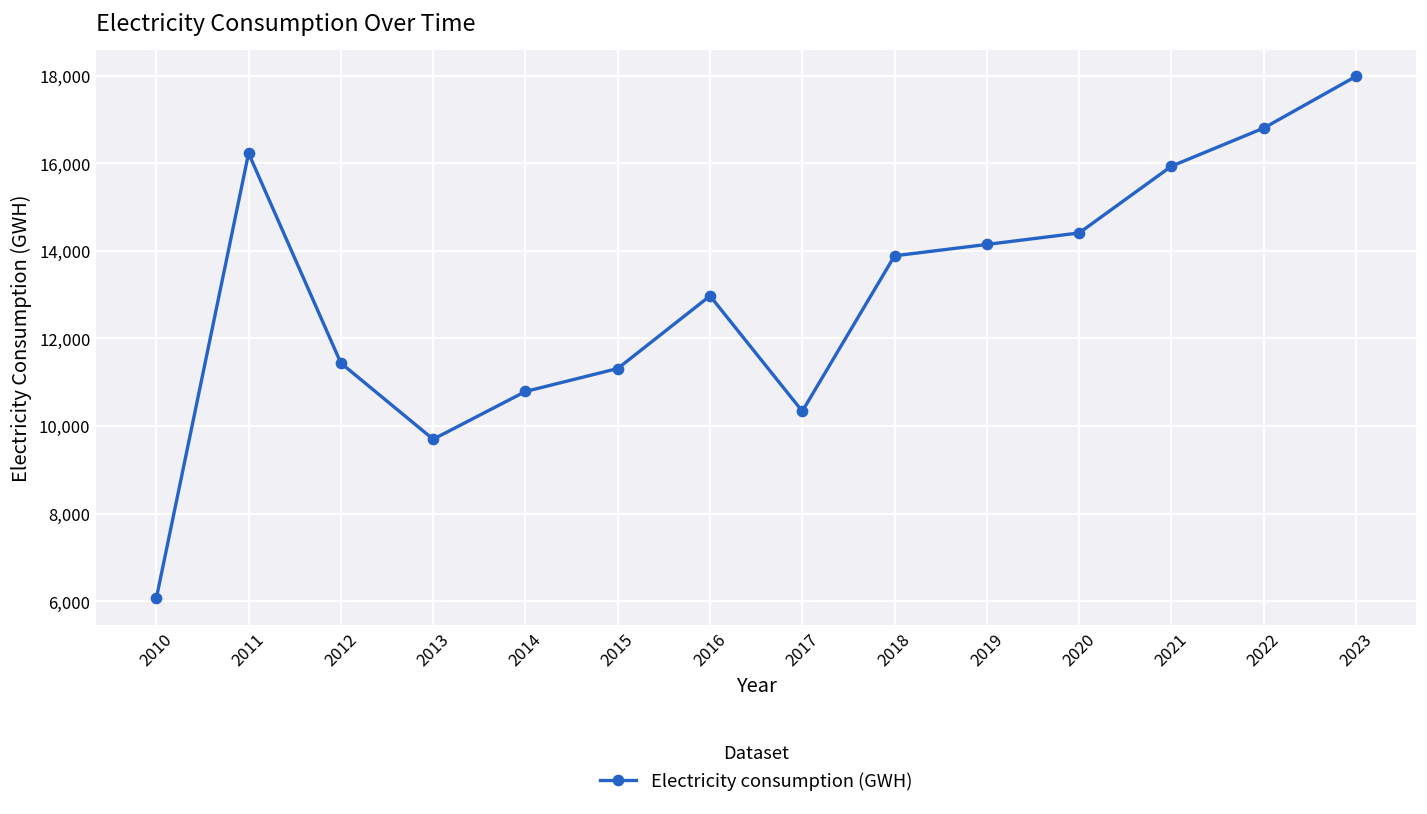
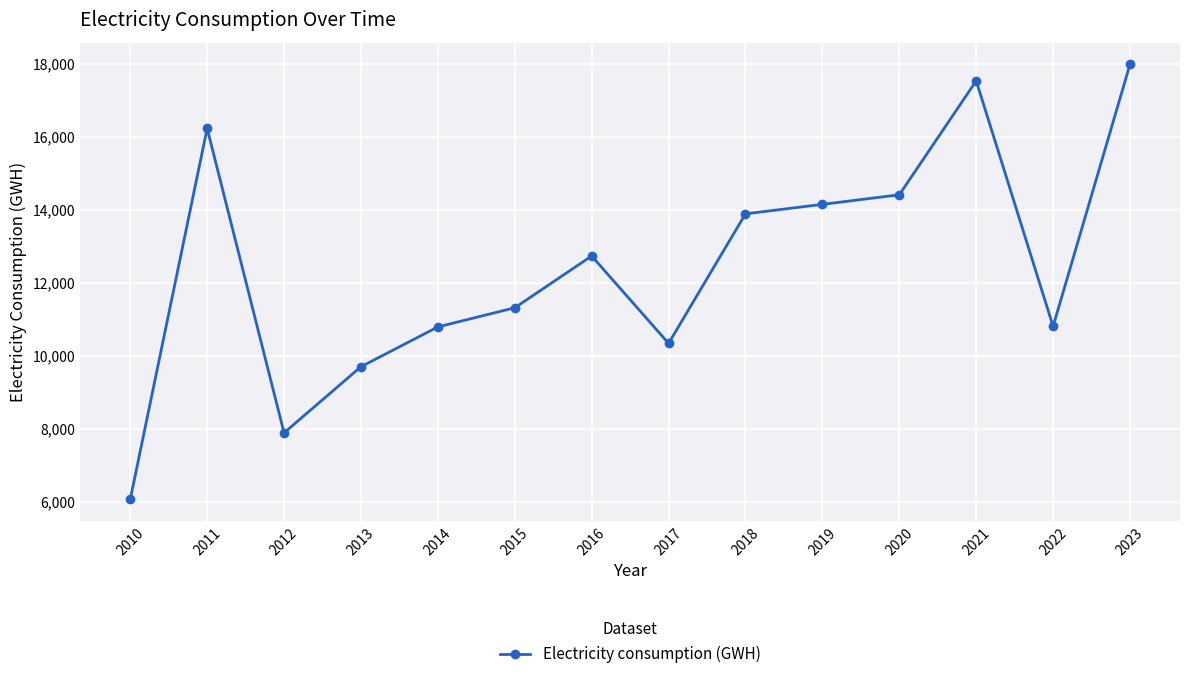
  {
    "2010": "6,100",
    "2011": "16,200",
-   "2012": "11,400",
+   "2012": "7,900",
    "2013": "9,700",
    "2014": "10,800",
    "2015": "11,300",
-   "2016": "13,000",
+   "2016": "12,700",
    "2017": "10,300",
    "2018": "13,900",
    "2019": "14,100",
    "2020": "14,400",
-   "2021": "15,900",
-   "2022": "16,800",
+   "2021": "17,500",
+   "2022": "10,800",
    "2023": "18,000"
  }
